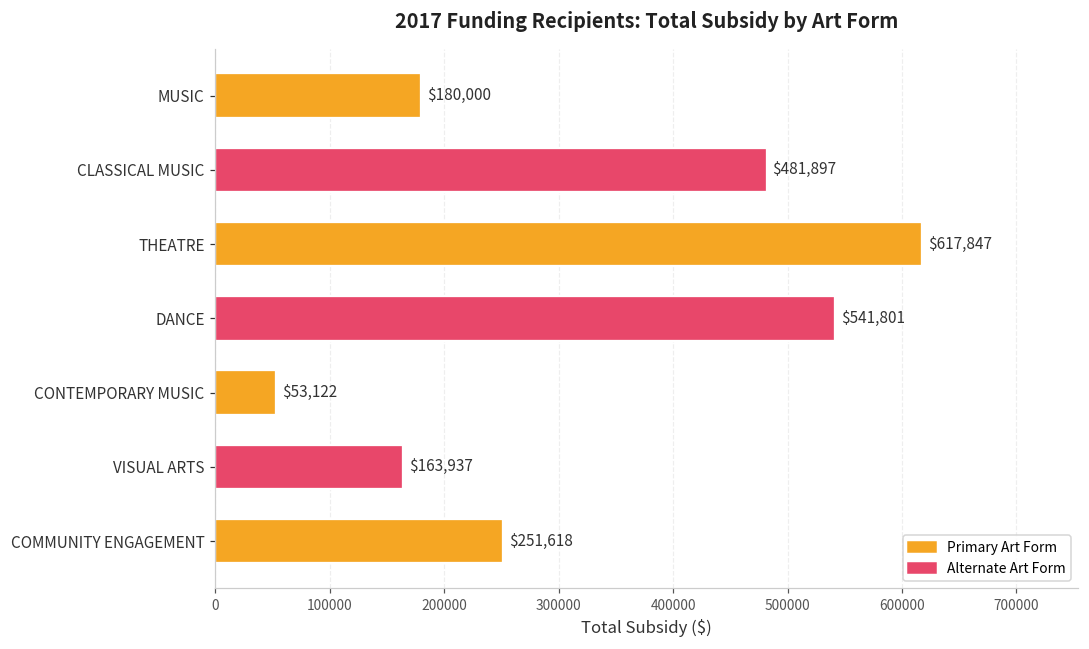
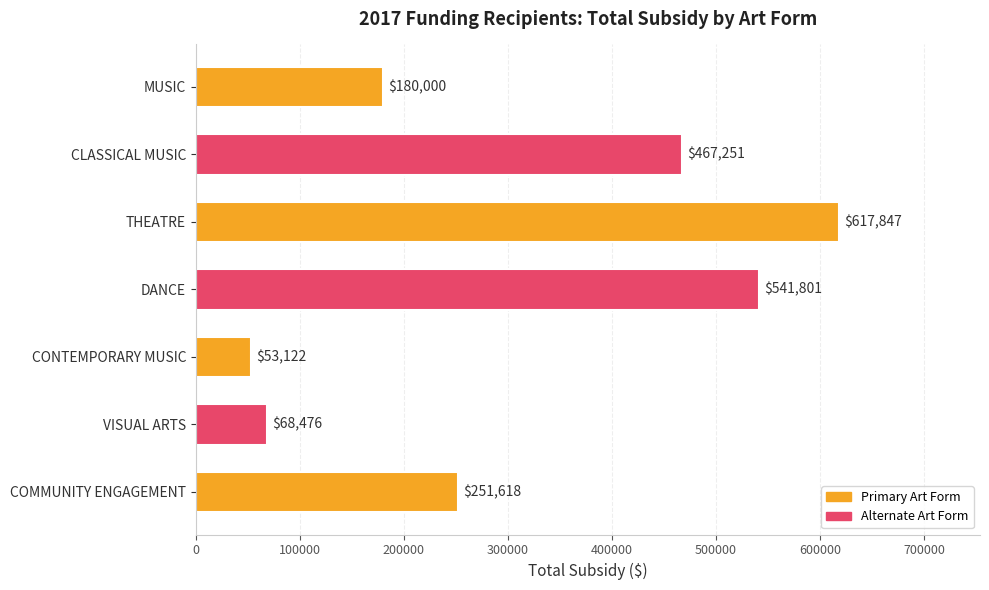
  {
    "MUSIC": "$180,000",
-   "CLASSICAL MUSIC": "$481,897",
+   "CLASSICAL MUSIC": "$467,251",
    "THEATRE": "$617,847",
    "DANCE": "$541,801",
    "CONTEMPORARY MUSIC": "$53,122",
-   "VISUAL ARTS": "$163,937",
+   "VISUAL ARTS": "$68,476",
    "COMMUNITY ENGAGEMENT": "$251,618"
  }
